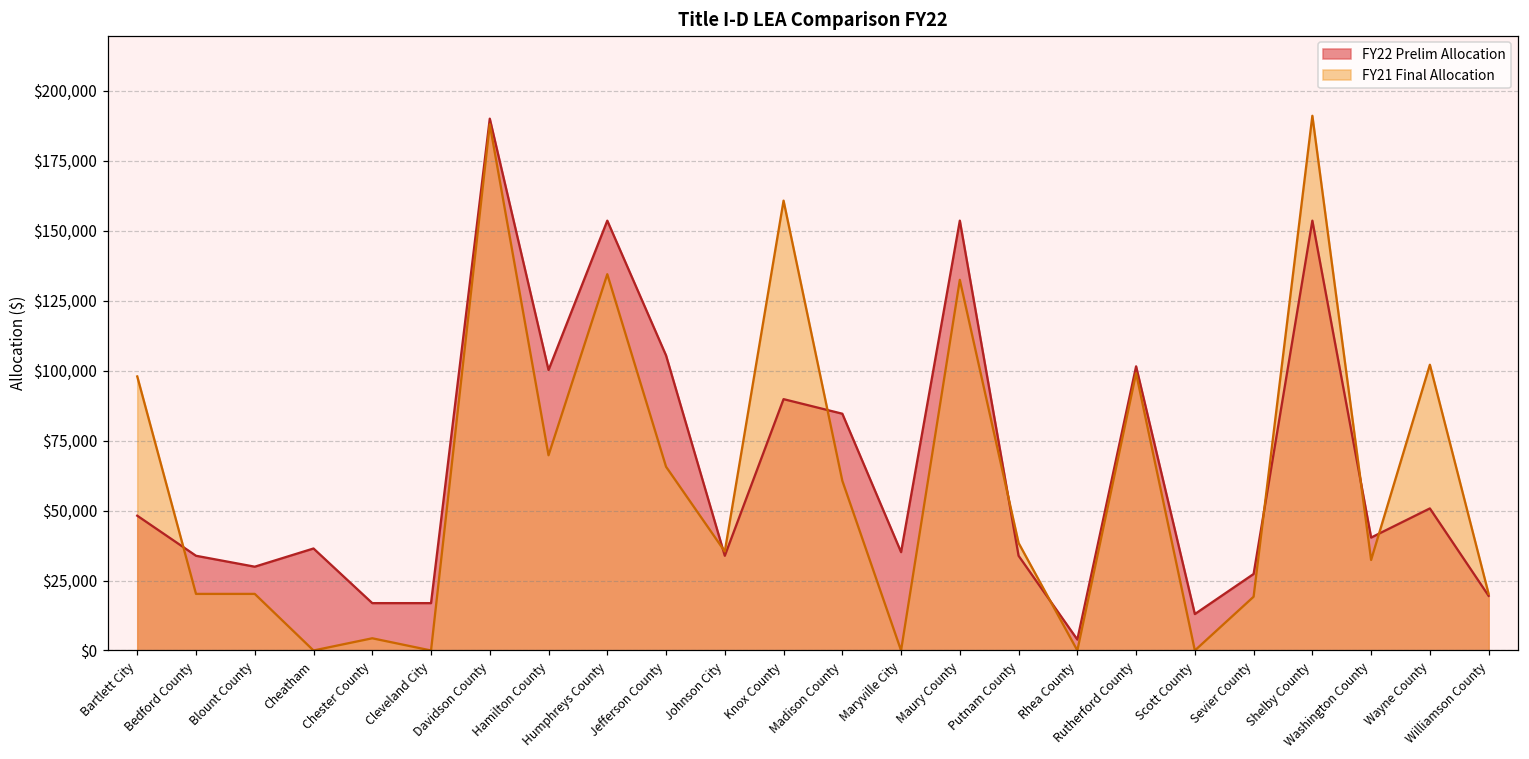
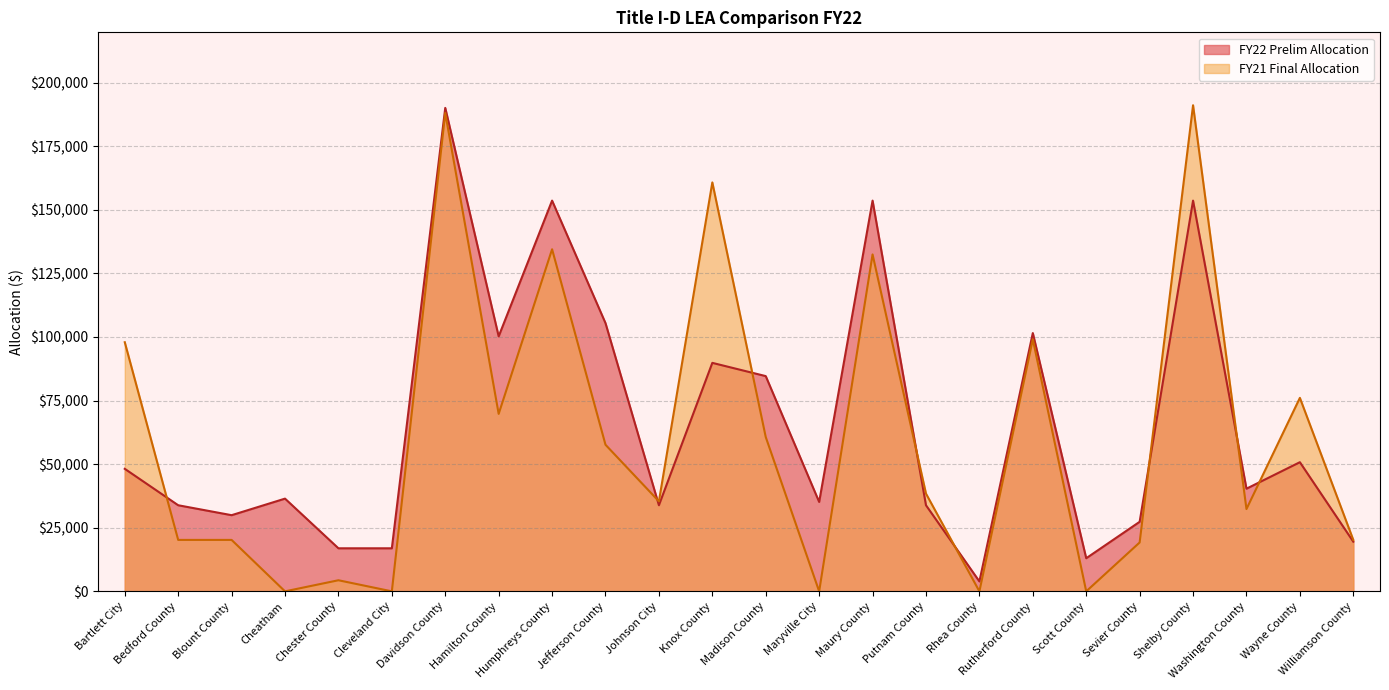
  {
    "FY22 Prelim Allocation": {
      "Bartlett City": "$48,000",
      "Bedford County": "$34,000",
      "Blount County": "$30,000",
      "Cheatham": "$36,000",
      "Chester County": "$17,000",
      "Cleveland City": "$17,000",
      "Davidson County": "$190,000",
      "Hamilton County": "$100,000",
      "Humphreys County": "$154,000",
      "Jefferson County": "$105,000",
      "Johnson City": "$34,000",
      "Knox County": "$90,000",
      "Madison County": "$85,000",
      "Maryville City": "$35,000",
      "Maury County": "$154,000",
      "Putnam County": "$34,000",
      "Rhea County": "$4,000",
      "Rutherford County": "$102,000",
      "Scott County": "$13,000",
      "Sevier County": "$27,000",
      "Shelby County": "$154,000",
      "Washington County": "$40,000",
      "Wayne County": "$51,000"
    },
    "FY21 Final Allocation": {
      "Bartlett City": "$98,000",
      "Bedford County": "$20,000",
      "Blount County": "$20,000",
      "Cheatham": "$0",
      "Chester County": "$4,000",
      "Cleveland City": "$0",
      "Davidson County": "$188,000",
      "Hamilton County": "$70,000",
      "Humphreys County": "$134,000",
-     "Jefferson County": "$66,000",
+     "Jefferson County": "$58,000",
      "Johnson City": "$35,000",
      "Knox County": "$161,000",
      "Madison County": "$61,000",
      "Maryville City": "$0",
      "Maury County": "$132,000",
      "Putnam County": "$38,000",
      "Rhea County": "$0",
      "Rutherford County": "$99,000",
      "Scott County": "$0",
      "Sevier County": "$19,000",
      "Shelby County": "$191,000",
      "Washington County": "$32,000",
-     "Wayne County": "$102,000"
+     "Wayne County": "$76,000"
    }
  }
